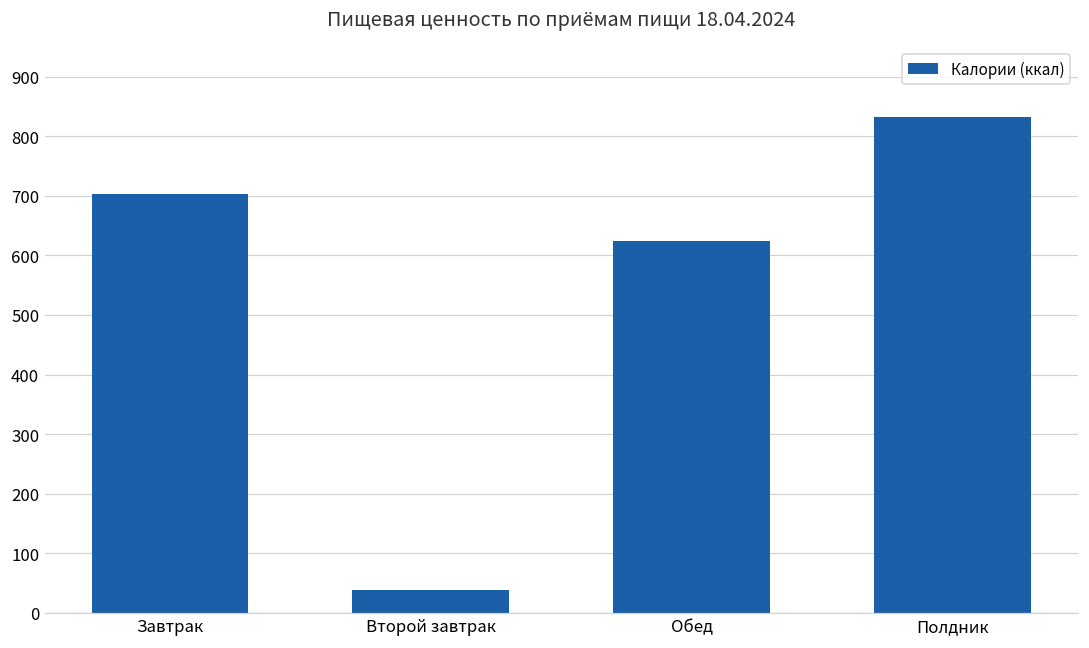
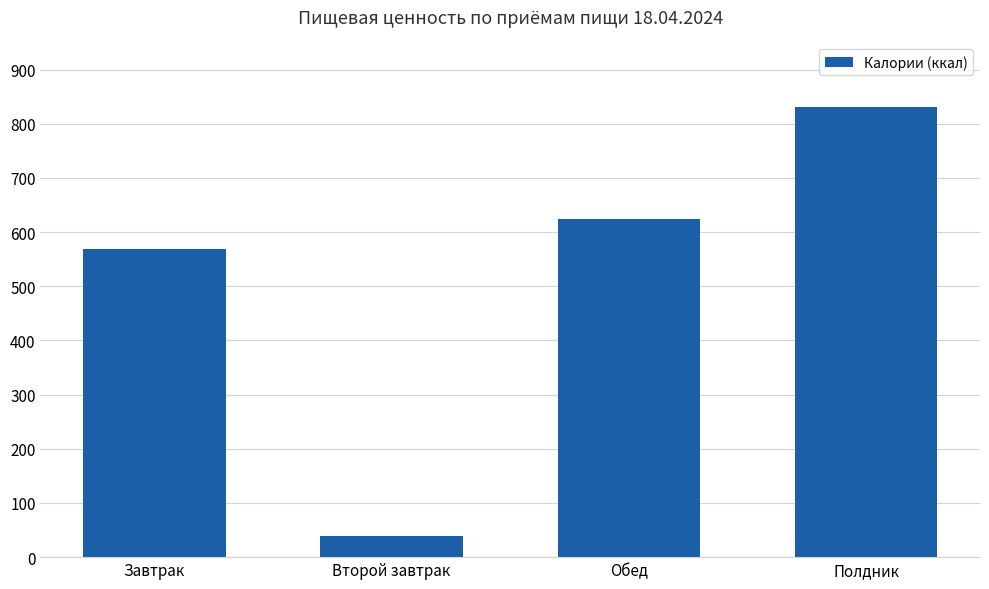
  {
-   "Завтрак": 700,
+   "Завтрак": 570,
    "Второй завтрак": 40,
    "Обед": 620,
    "Полдник": 830
  }
